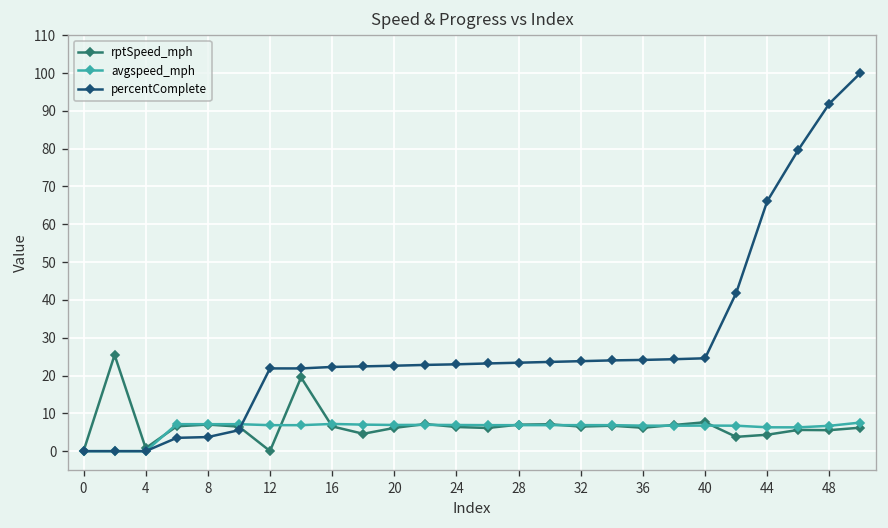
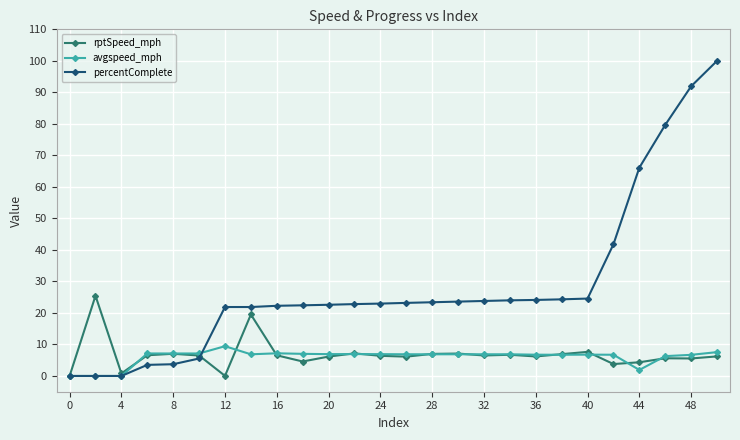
  {
    "avgspeed_mph": {
-     "12": 7,
+     "12": 9,
      "40": 7,
-     "44": 6,
+     "44": 2,
      "48": 7
    }
  }
